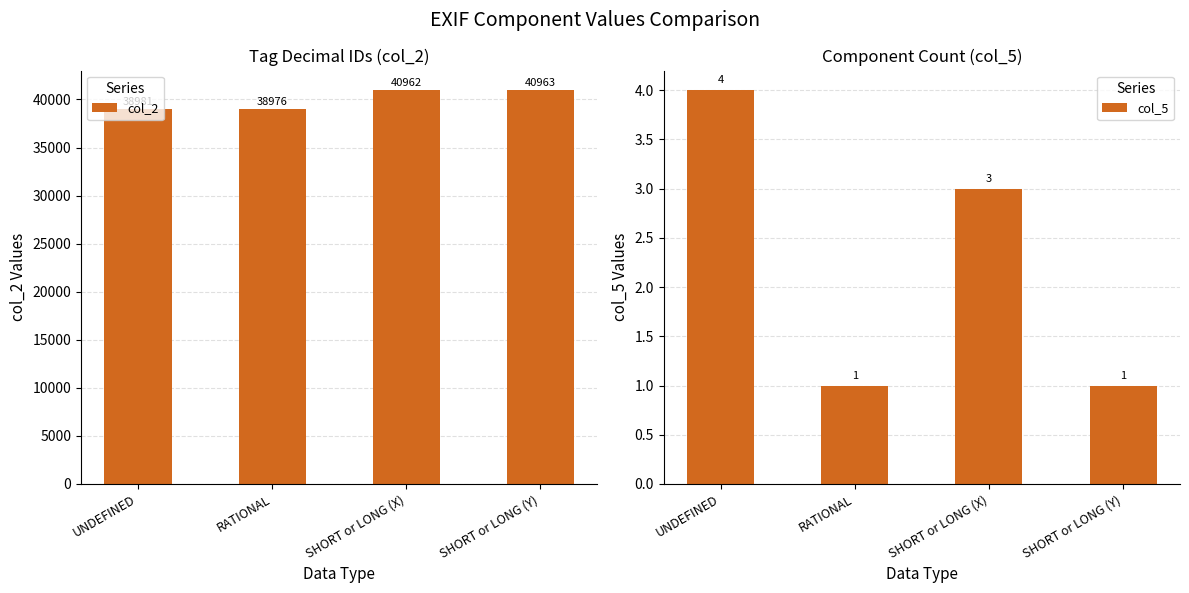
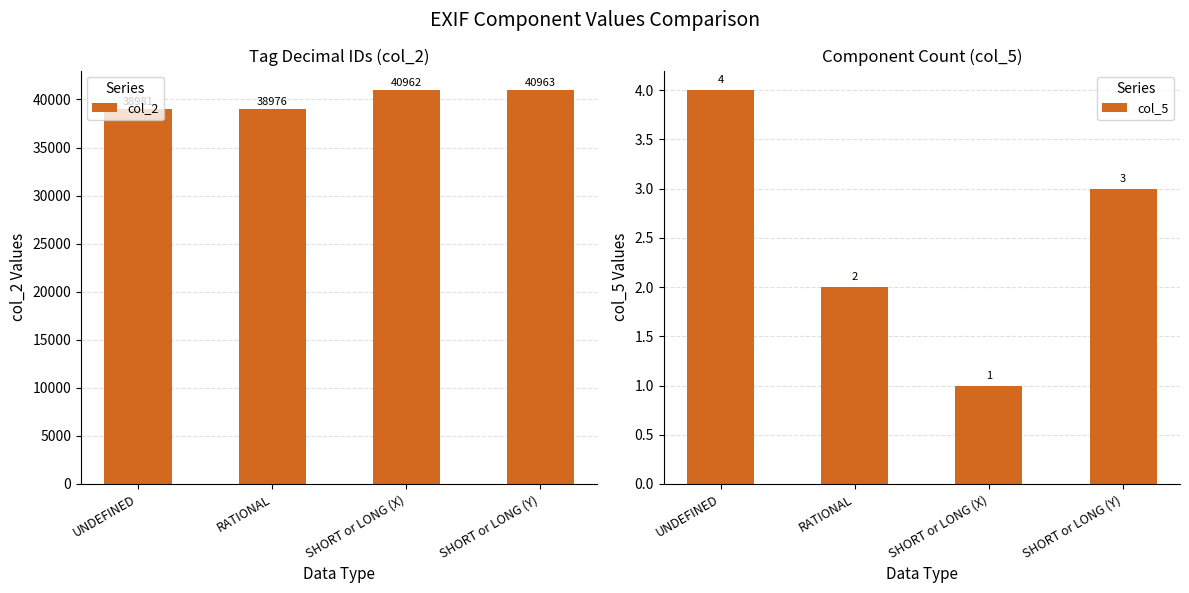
  {
    "Tag Decimal IDs (col_2)": {
      "RATIONAL": 38976,
      "SHORT or LONG (X)": 40962,
      "SHORT or LONG (Y)": 40963
    },
    "Component Count (col_5)": {
      "UNDEFINED": 4,
-     "RATIONAL": 1,
-     "SHORT or LONG (X)": 3,
-     "SHORT or LONG (Y)": 1
+     "RATIONAL": 2,
+     "SHORT or LONG (X)": 1,
+     "SHORT or LONG (Y)": 3
    }
  }
